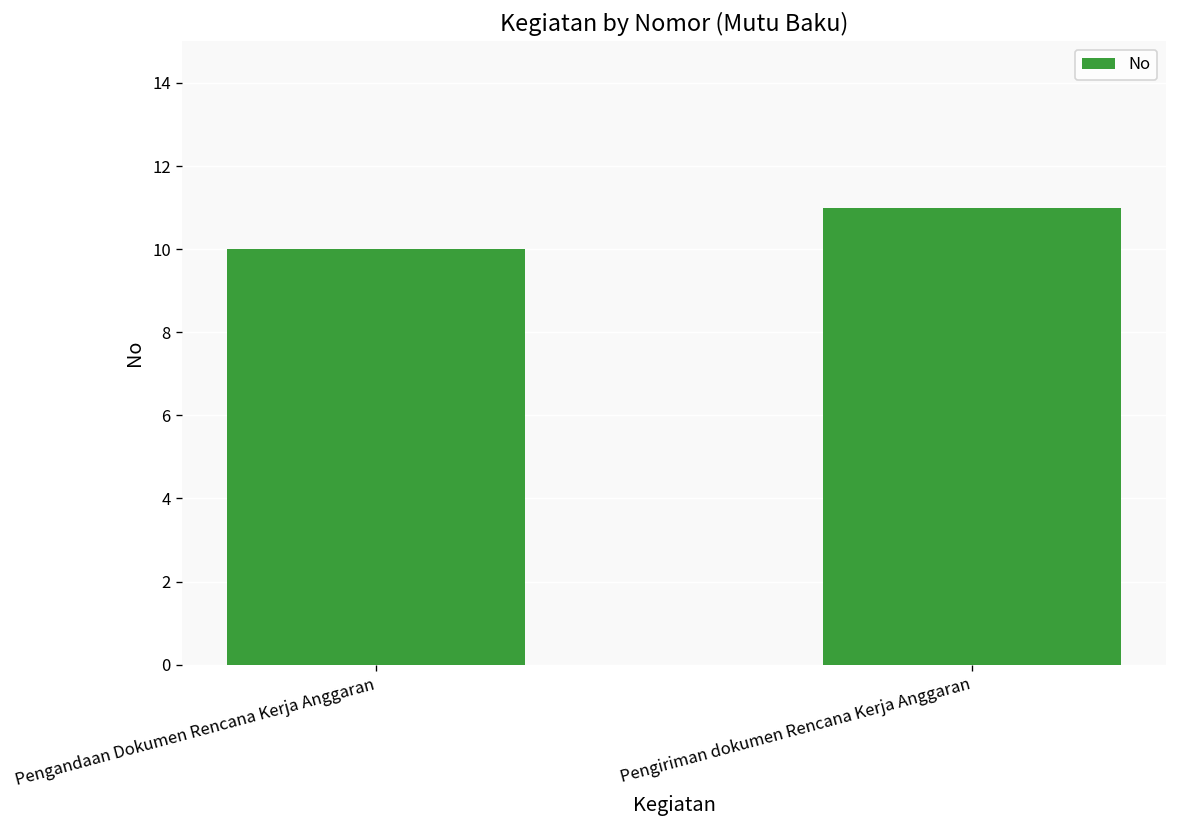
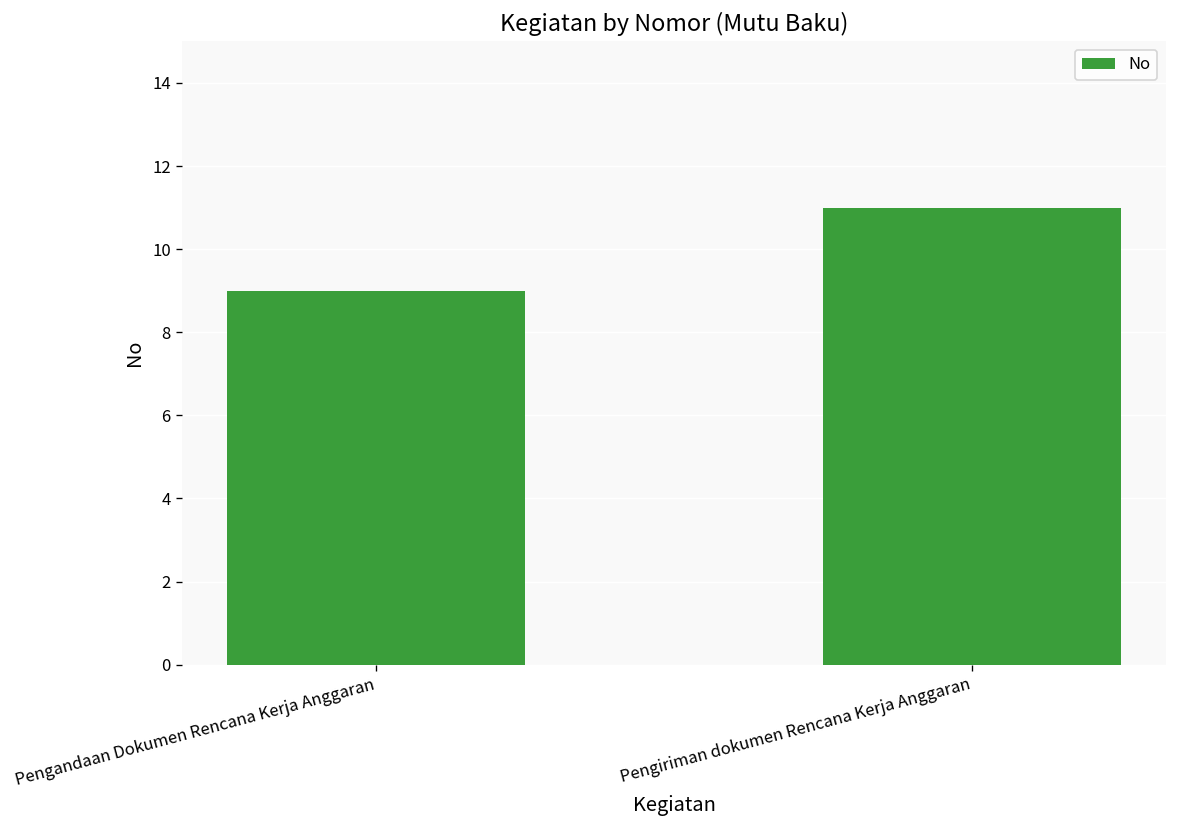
  {
-   "Pengandaan Dokumen Rencana Kerja Anggaran": 10,
+   "Pengandaan Dokumen Rencana Kerja Anggaran": 9,
    "Pengiriman dokumen Rencana Kerja Anggaran": 11
  }
